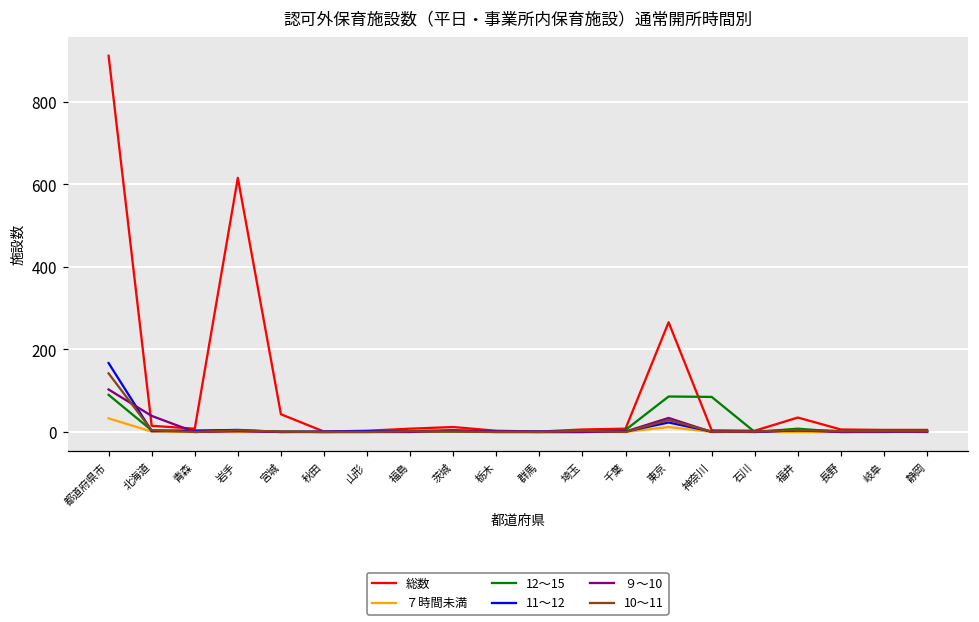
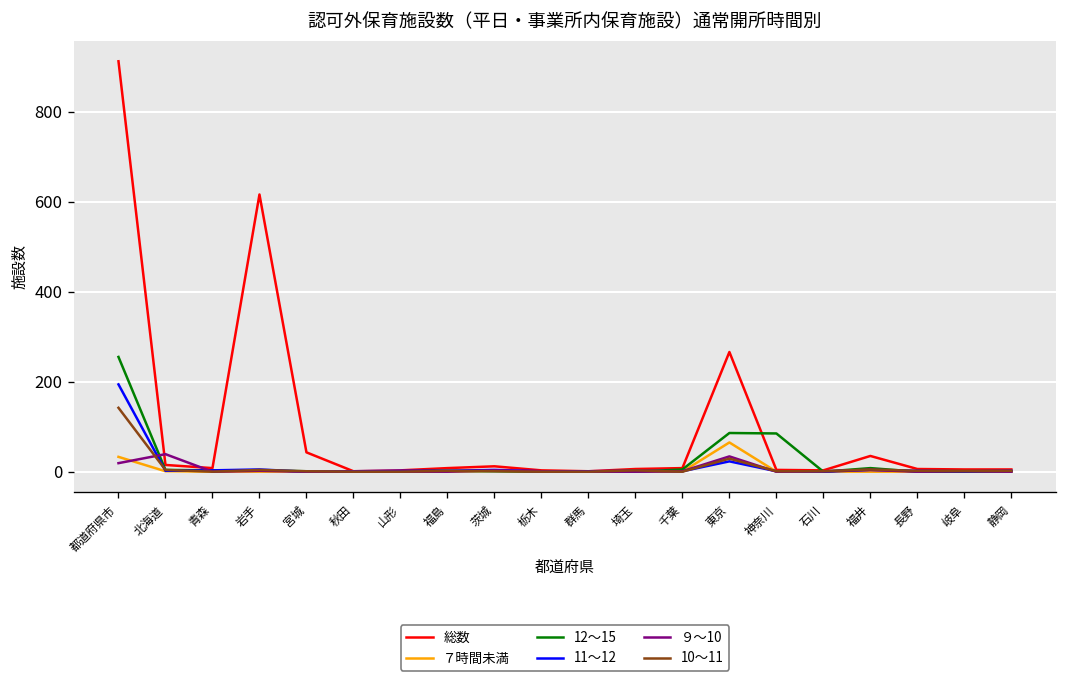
  {
    "総数": {
      "都道府県市": 910,
      "北海道": 20,
      "岩手": 620,
      "宮城": 40,
      "茨城": 10,
      "東京": 270,
      "福井": 40
    },
    "７時間未満": {
      "都道府県市": 30,
-     "東京": 10
+     "東京": 70
    },
    "12～15": {
-     "都道府県市": 90,
+     "都道府県市": 260,
      "東京": 90,
      "神奈川": 90
    },
    "11～12": {
-     "都道府県市": 170
+     "都道府県市": 190
    },
    "９～10": {
-     "都道府県市": 100,
+     "都道府県市": 20,
      "北海道": 40
    },
    "10～11": {
      "都道府県市": 140
    }
  }
